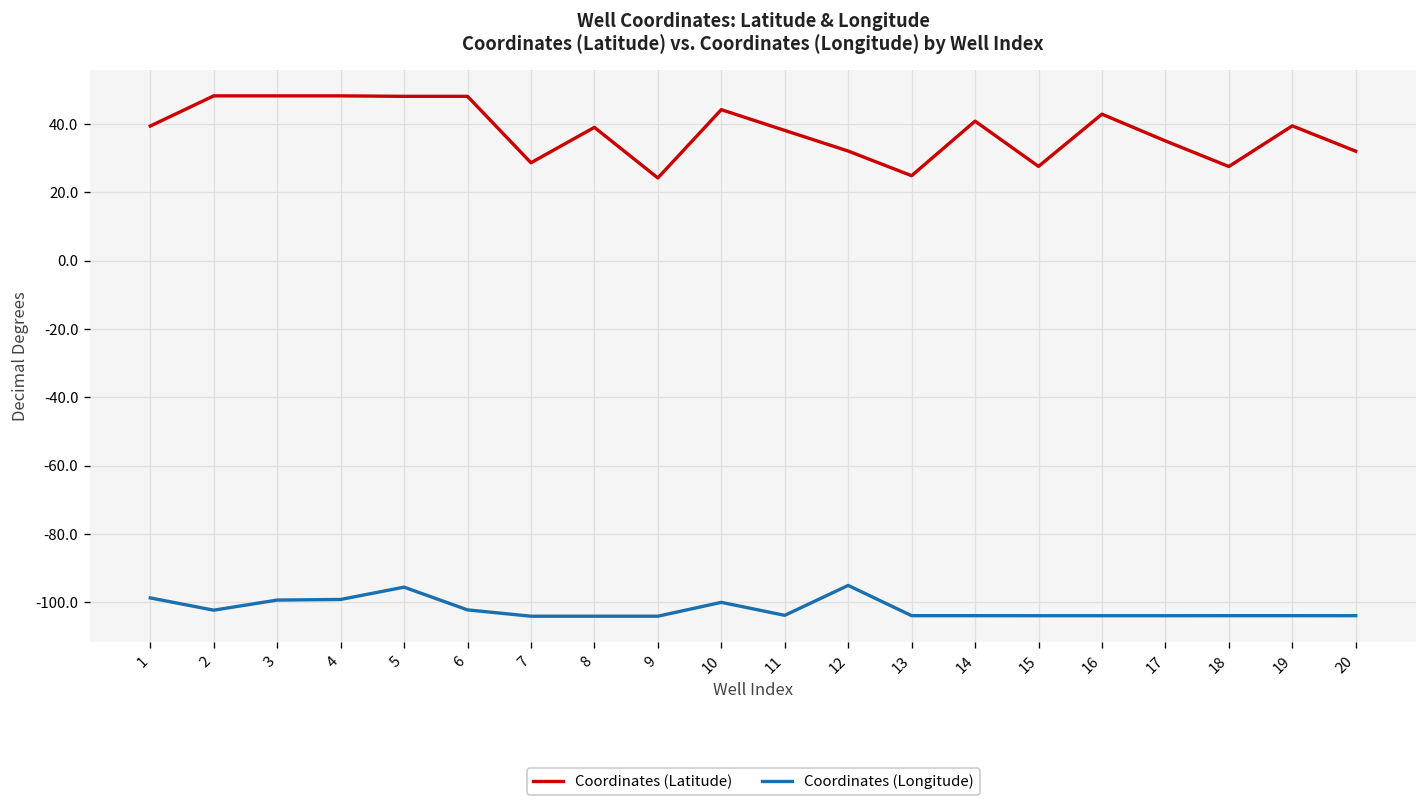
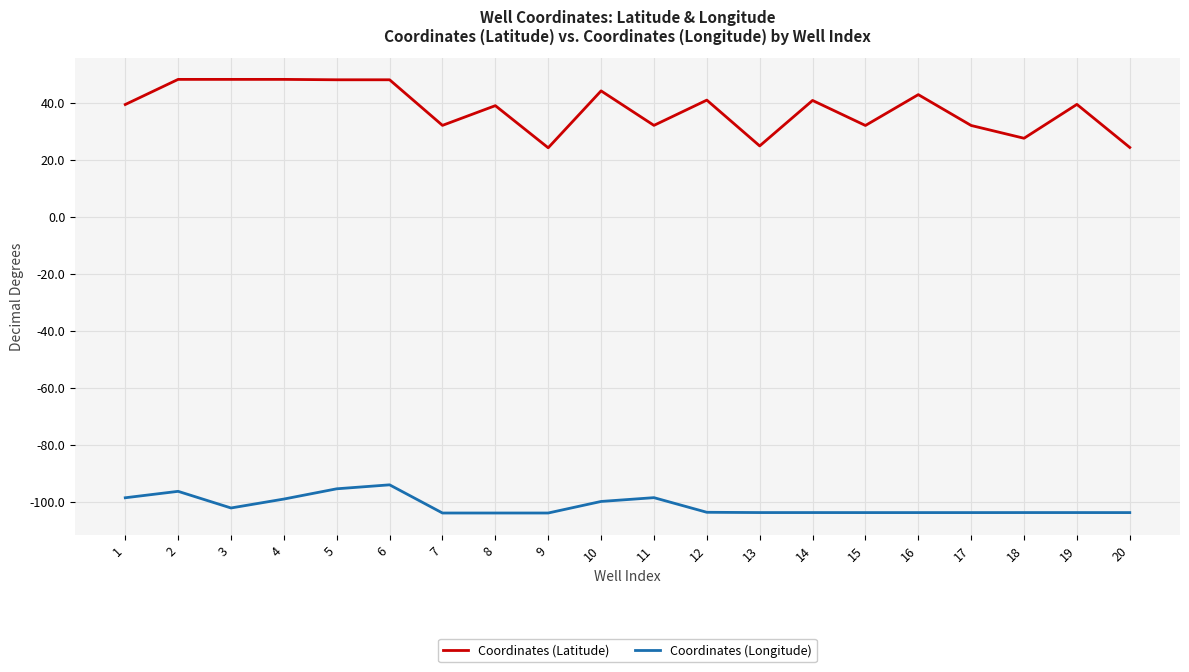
  {
    "Coordinates (Latitude)": {
      "1": 39,
      "2": 48,
      "3": 48,
      "4": 48,
      "5": 48,
      "6": 48,
-     "7": 29,
+     "7": 32,
      "8": 39,
      "9": 24,
      "10": 44,
-     "11": 38,
-     "12": 32,
+     "11": 32,
+     "12": 41,
      "13": 25,
      "14": 41,
-     "15": 28,
+     "15": 32,
      "16": 43,
-     "17": 35,
+     "17": 32,
      "18": 28,
      "19": 39,
-     "20": 32
+     "20": 24
    },
    "Coordinates (Longitude)": {
      "1": -99,
-     "2": -102,
-     "3": -99,
+     "2": -96,
+     "3": -102,
      "4": -99,
      "5": -96,
-     "6": -102,
+     "6": -94,
      "7": -104,
      "8": -104,
      "9": -104,
      "10": -100,
-     "11": -104,
-     "12": -95,
+     "11": -99,
+     "12": -104,
      "13": -104,
      "14": -104,
      "15": -104,
      "16": -104,
      "17": -104,
      "18": -104,
      "19": -104,
      "20": -104
    }
  }
